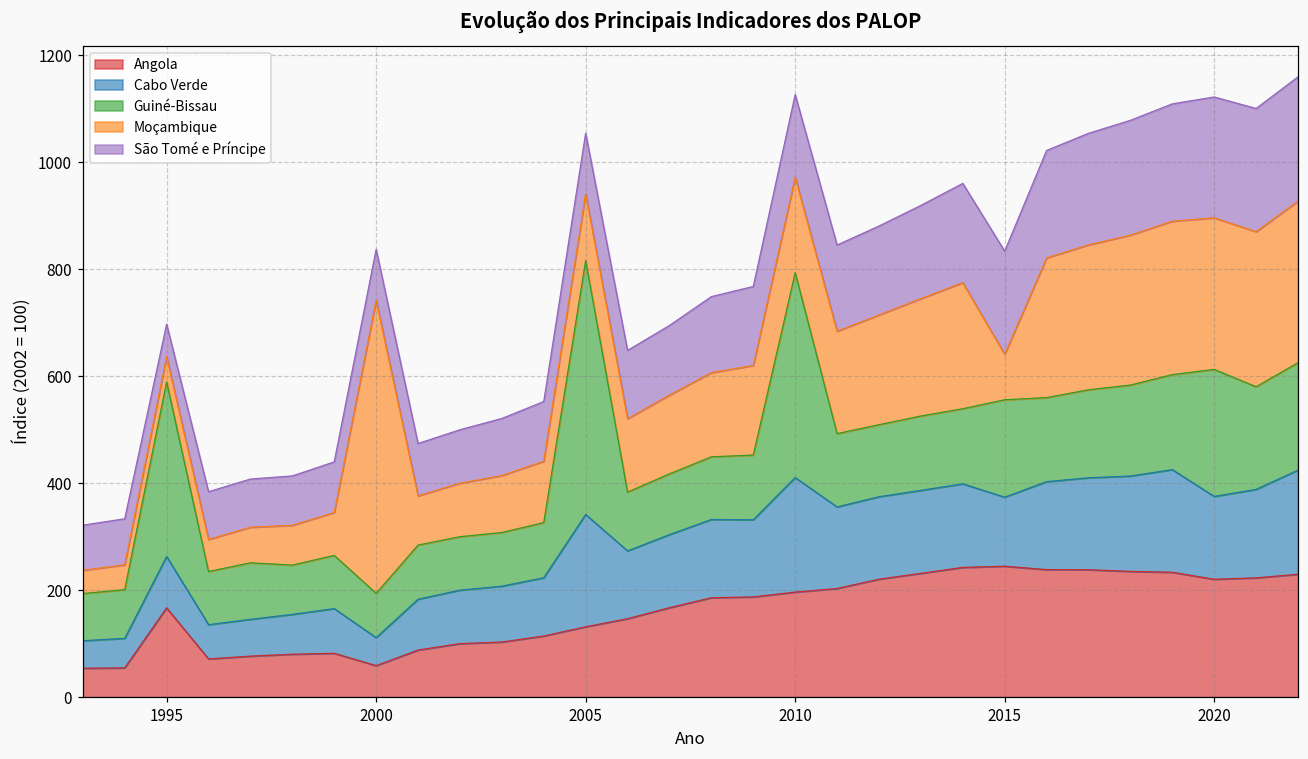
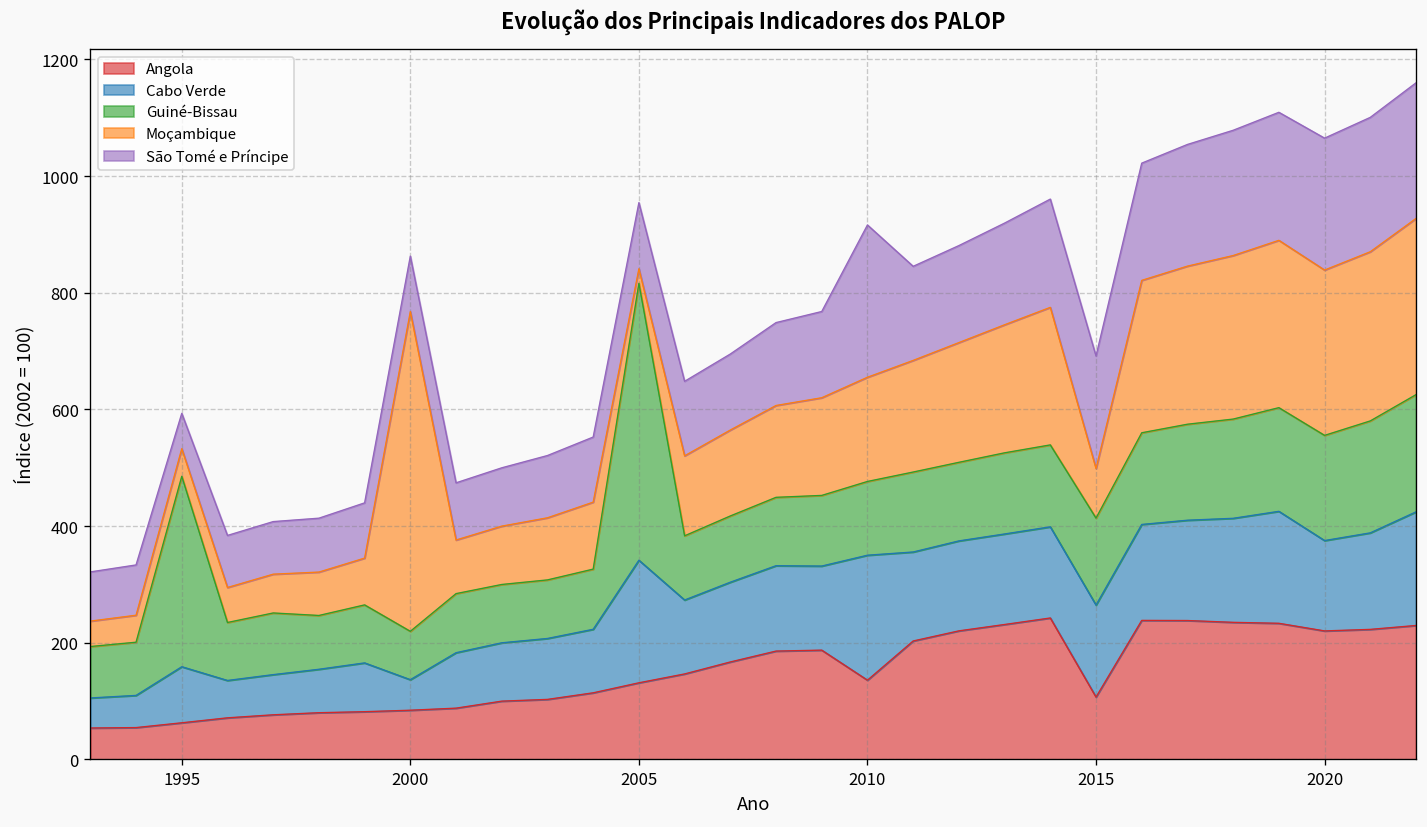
  {
    "Angola": {
-     "1995": 170,
-     "2000": 60,
+     "1995": 60,
+     "2000": 80,
      "2005": 130,
-     "2010": 200,
-     "2015": 240,
+     "2010": 140,
+     "2015": 110,
      "2020": 220
    },
    "Cabo Verde": {
      "1995": 100,
      "2000": 50,
      "2005": 210,
      "2010": 210,
-     "2015": 130,
+     "2015": 160,
      "2020": 150
    },
    "Guiné-Bissau": {
      "1995": 330,
      "2000": 80,
      "2005": 470,
-     "2010": 380,
-     "2015": 180,
-     "2020": 240
+     "2010": 130,
+     "2015": 150,
+     "2020": 180
    },
    "Moçambique": {
      "1995": 50,
      "2000": 550,
-     "2005": 120,
+     "2005": 20,
      "2010": 180,
      "2015": 90,
      "2020": 280
    },
    "São Tomé e Príncipe": {
      "1995": 60,
      "2000": 100,
      "2005": 110,
-     "2010": 150,
+     "2010": 260,
      "2015": 190,
      "2020": 230
    }
  }
